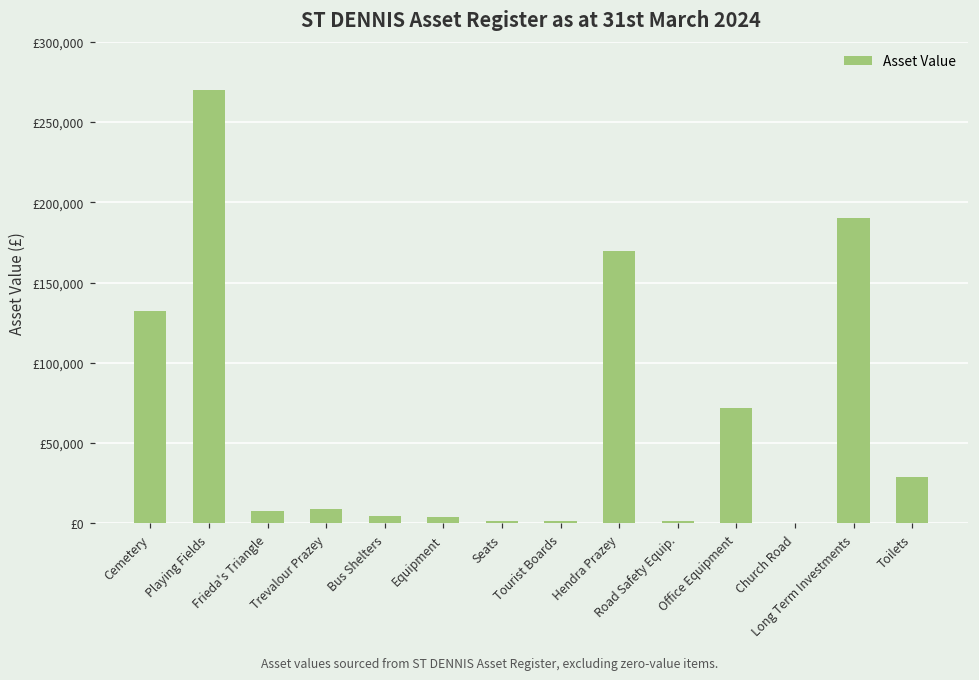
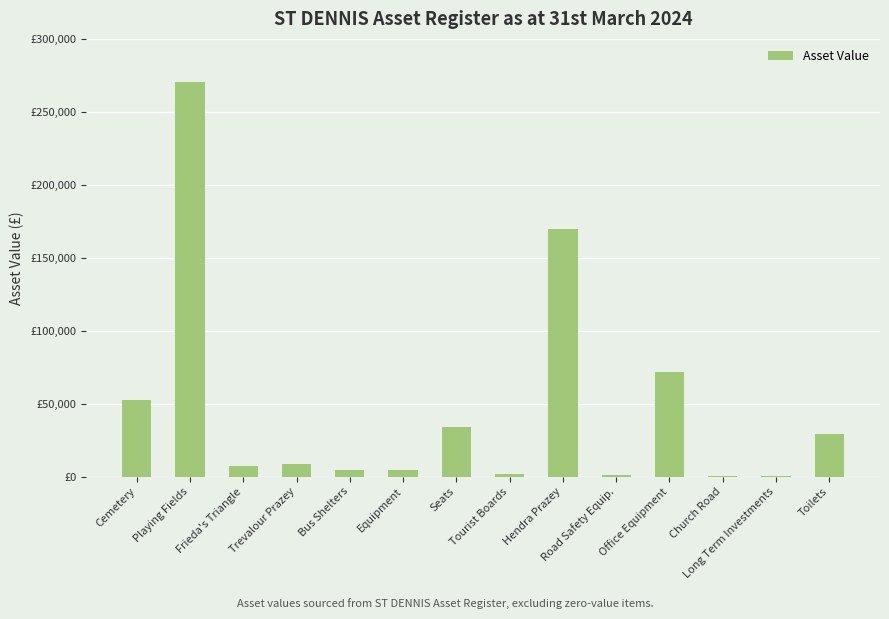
  {
-   "Cemetery": "£132,000",
+   "Cemetery": "£53,000",
    "Playing Fields": "£270,000",
    "Frieda's Triangle": "£8,000",
    "Trevalour Prazey": "£9,000",
    "Bus Shelters": "£4,000",
    "Equipment": "£4,000",
-   "Seats": "£2,000",
+   "Seats": "£34,000",
    "Hendra Prazey": "£170,000",
    "Office Equipment": "£72,000",
-   "Long Term Investments": "£190,000",
+   "Long Term Investments": "£0",
    "Toilets": "£29,000"
  }
